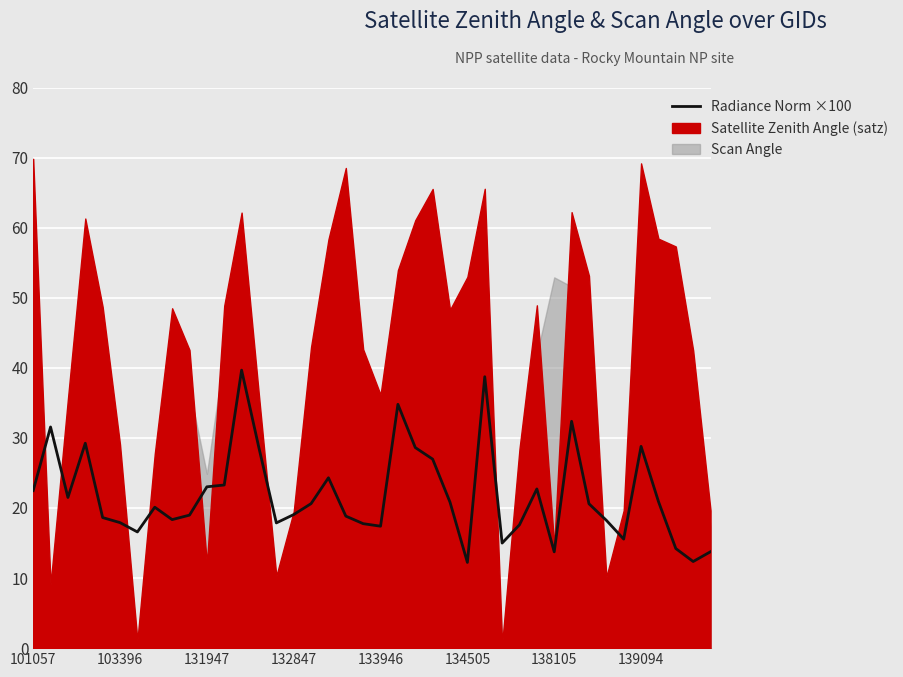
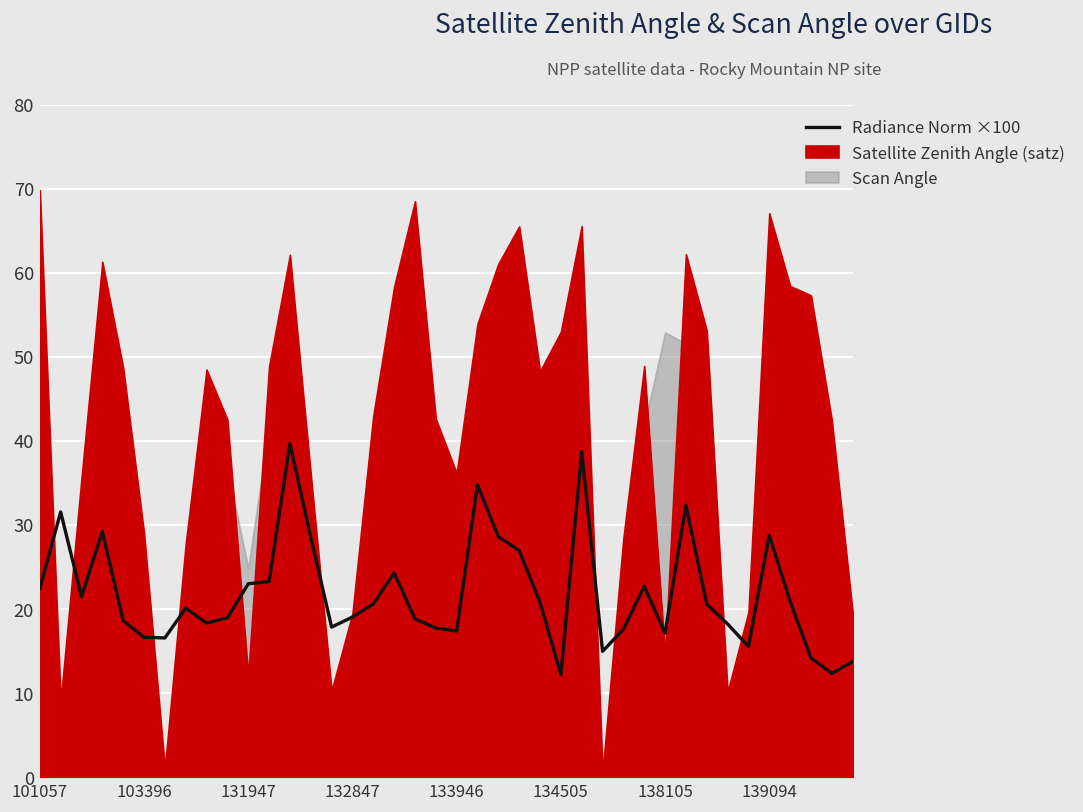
  {
    "Radiance Norm ×100": {
      "101057": 22,
-     "103396": 18,
+     "103396": 17,
      "131947": 23,
      "132847": 19,
      "133946": 17,
      "134505": 12,
-     "138105": 14,
+     "138105": 17,
      "139094": 29
    },
    "Satellite Zenith Angle (satz)": {
      "101057": 70,
      "103396": 29,
      "131947": 12,
      "132847": 19,
      "133946": 36,
      "134505": 53,
      "138105": 15,
-     "139094": 69
+     "139094": 67
    },
    "Scan Angle": {
      "101057": 56,
      "103396": 25,
      "131947": 25,
      "132847": 17,
      "133946": 32,
      "134505": 25,
      "138105": 53,
      "139094": 55
    }
  }
